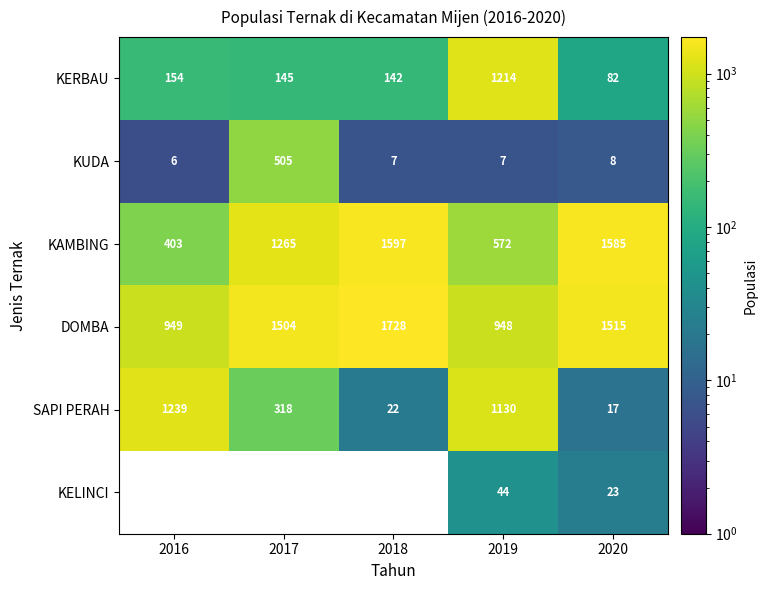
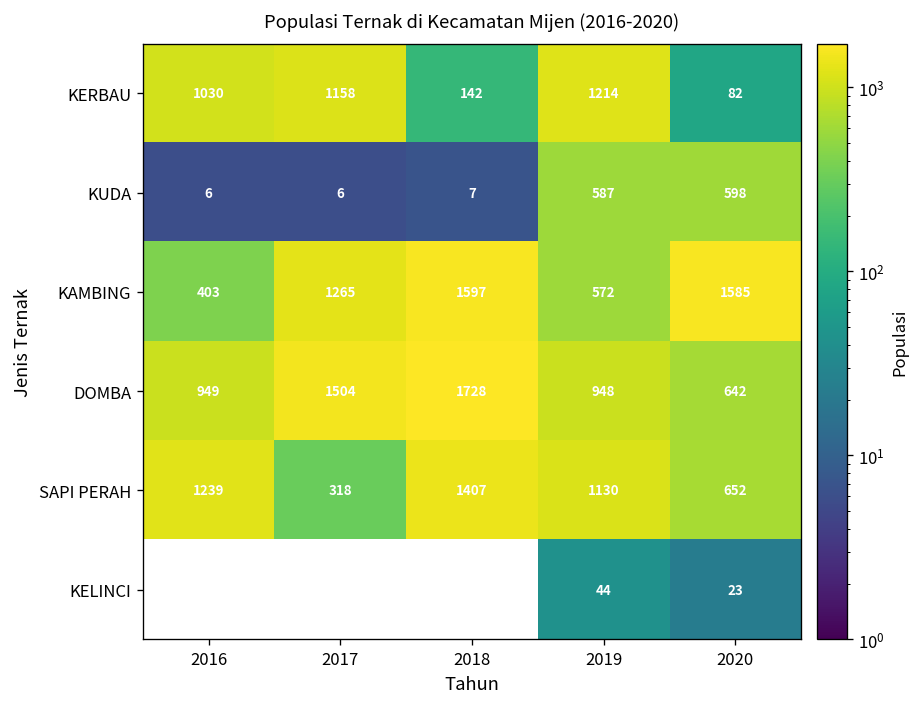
  {
    "KERBAU": {
-     "2016": 154,
-     "2017": 145,
+     "2016": 1030,
+     "2017": 1158,
      "2018": 142,
      "2019": 1214,
      "2020": 82
    },
    "KUDA": {
      "2016": 6,
-     "2017": 505,
+     "2017": 6,
      "2018": 7,
-     "2019": 7,
-     "2020": 8
+     "2019": 587,
+     "2020": 598
    },
    "KAMBING": {
      "2016": 403,
      "2017": 1265,
      "2018": 1597,
      "2019": 572,
      "2020": 1585
    },
    "DOMBA": {
      "2016": 949,
      "2017": 1504,
      "2018": 1728,
      "2019": 948,
-     "2020": 1515
+     "2020": 642
    },
    "SAPI PERAH": {
      "2016": 1239,
      "2017": 318,
-     "2018": 22,
+     "2018": 1407,
      "2019": 1130,
-     "2020": 17
+     "2020": 652
    },
    "KELINCI": {
      "2019": 44,
      "2020": 23
    }
  }
